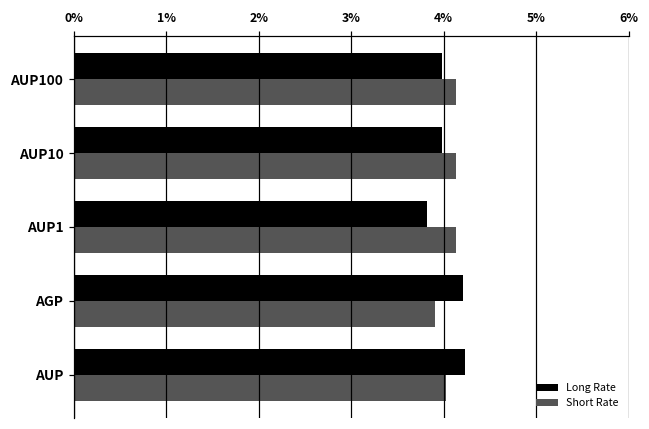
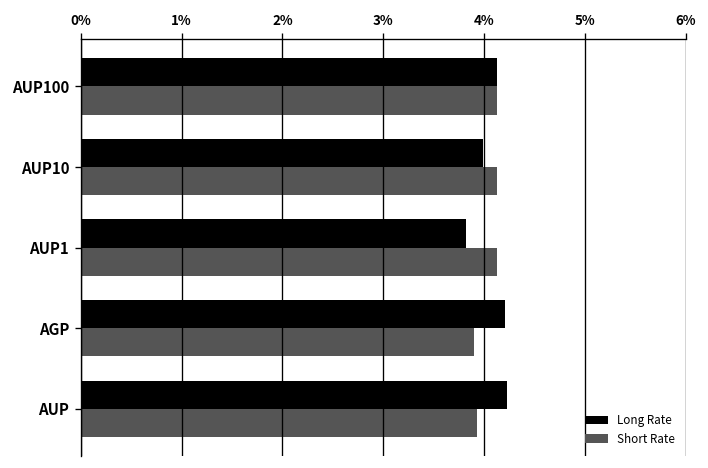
  {
    "Long Rate": {
-     "AUP100": "4.0%",
+     "AUP100": "4.1%",
      "AUP10": "4.0%",
      "AUP1": "3.8%",
      "AGP": "4.2%",
      "AUP": "4.2%"
    },
    "Short Rate": {
      "AUP100": "4.1%",
      "AUP10": "4.1%",
      "AUP1": "4.1%",
      "AGP": "3.9%",
-     "AUP": "4.0%"
+     "AUP": "3.9%"
    }
  }
